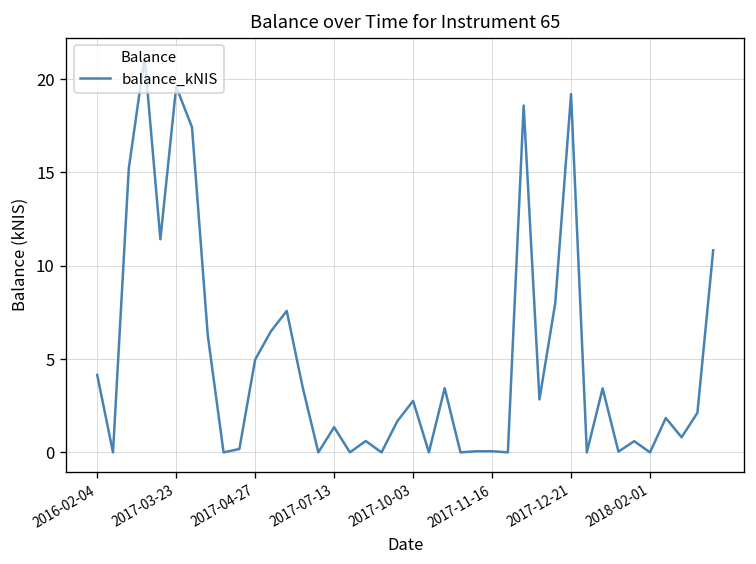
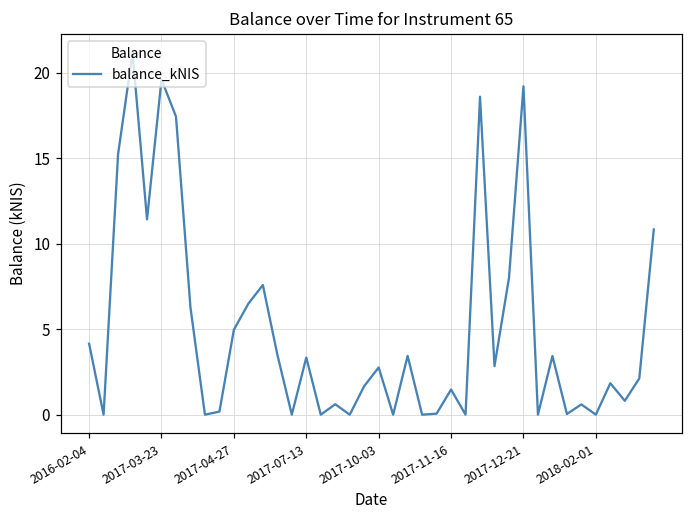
  {
    "2016-02-04": 4.2,
    "2017-04-27": 5.0,
-   "2017-07-13": 1.4,
+   "2017-07-13": 3.3,
    "2017-10-03": 2.8,
-   "2017-11-16": 0.1,
+   "2017-11-16": 1.5,
    "2017-12-21": 19.2,
    "2018-02-01": 0.0
  }
